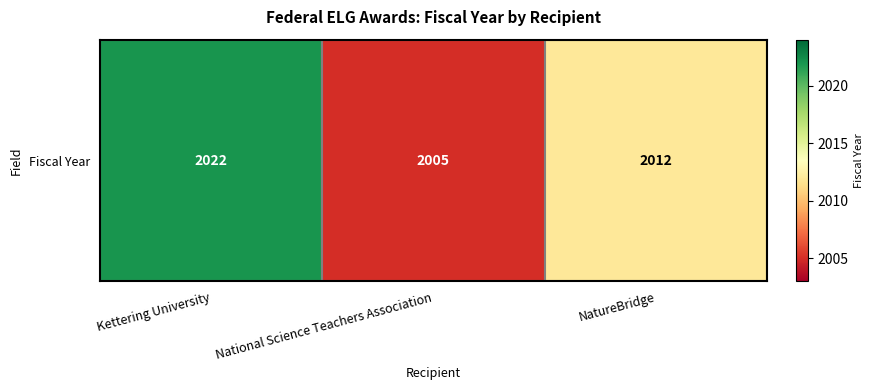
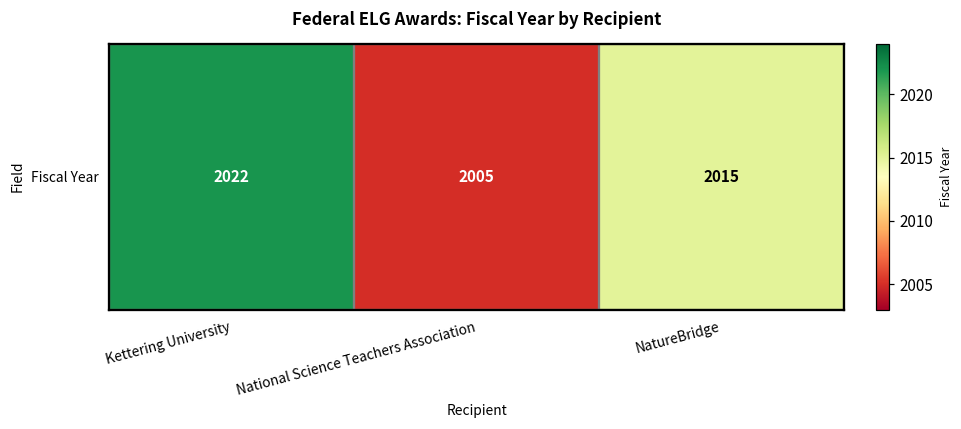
  {
    "Fiscal Year": {
      "Kettering University": 2022,
      "National Science Teachers Association": 2005,
-     "NatureBridge": 2012
+     "NatureBridge": 2015
    }
  }
